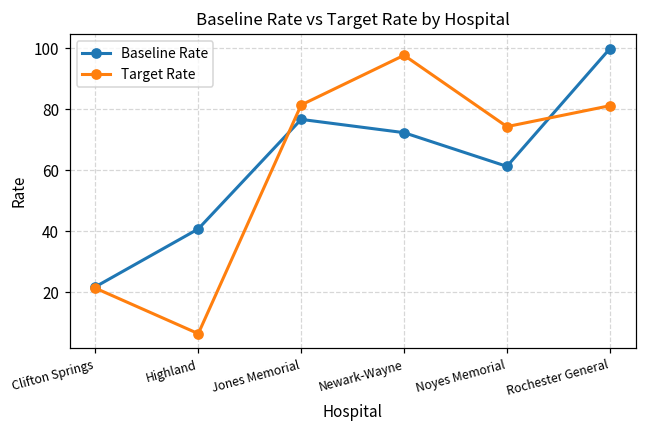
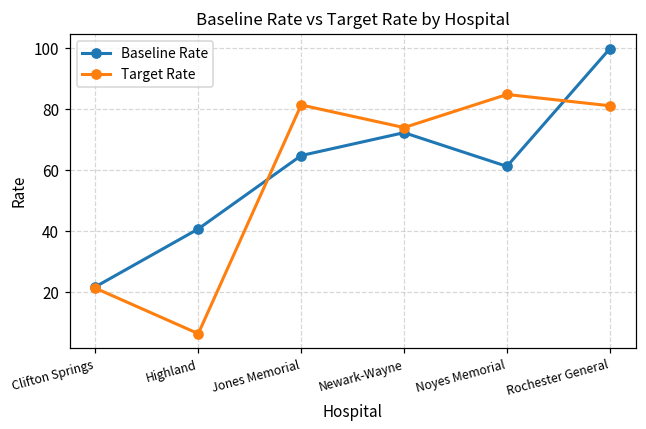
  {
    "Baseline Rate": {
      "Highland": 41,
-     "Jones Memorial": 77,
+     "Jones Memorial": 65,
      "Newark-Wayne": 72,
      "Noyes Memorial": 61,
      "Rochester General": 100
    },
    "Target Rate": {
      "Highland": 6,
      "Jones Memorial": 81,
-     "Newark-Wayne": 98,
-     "Noyes Memorial": 74,
+     "Newark-Wayne": 74,
+     "Noyes Memorial": 85,
      "Rochester General": 81
    }
  }
